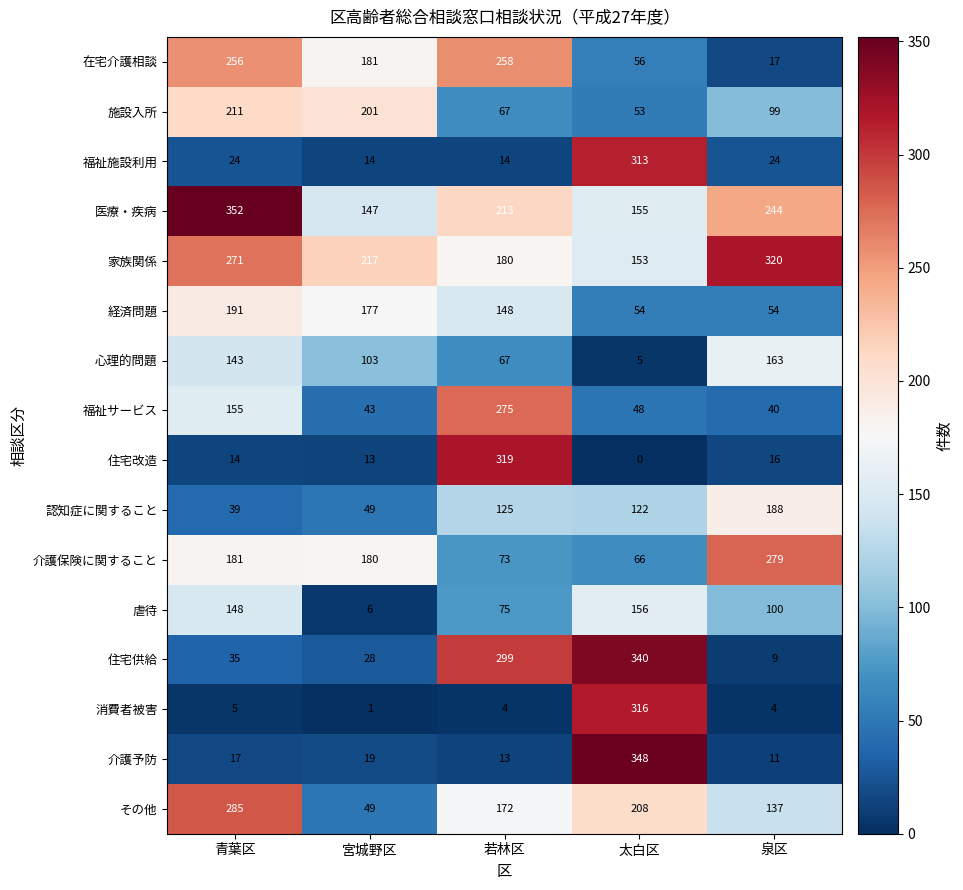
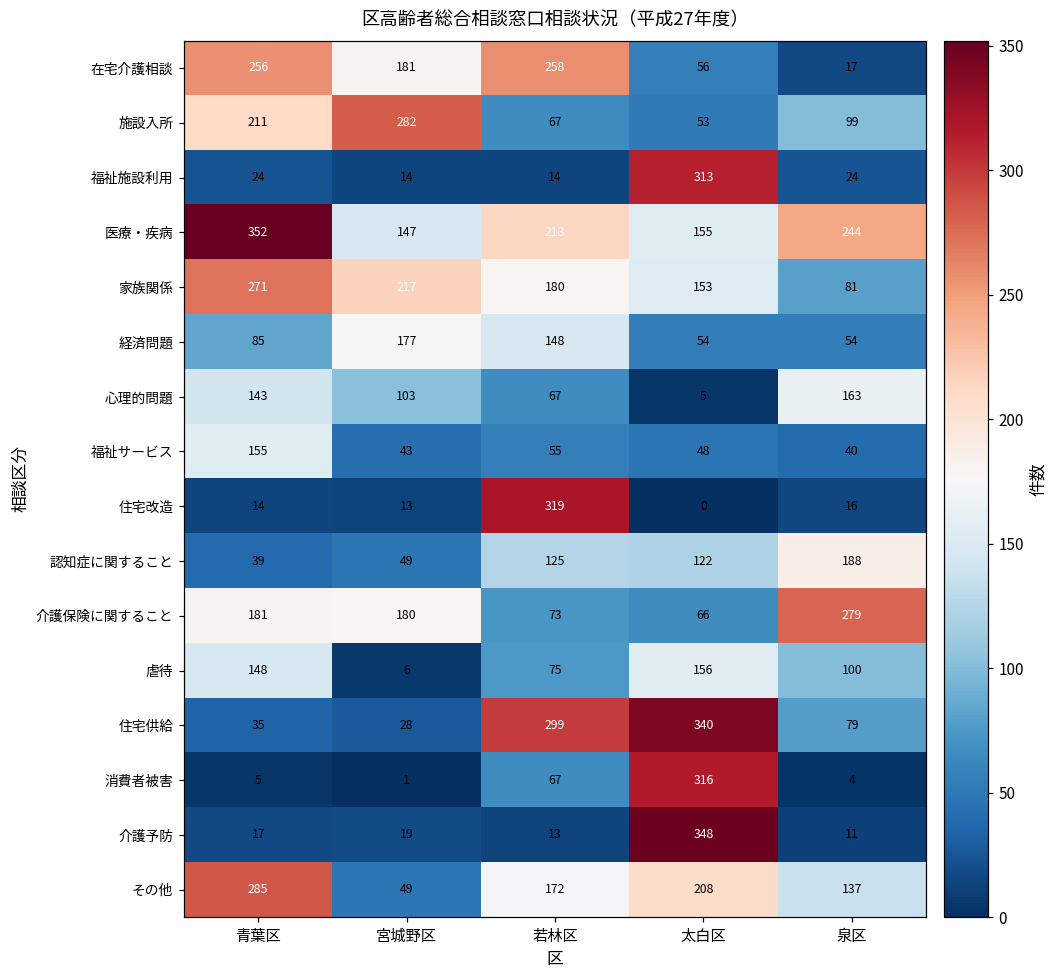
  {
    "在宅介護相談": {
      "青葉区": 256,
      "宮城野区": 181,
      "若林区": 258,
      "太白区": 56,
      "泉区": 17
    },
    "施設入所": {
      "青葉区": 211,
-     "宮城野区": 201,
+     "宮城野区": 282,
      "若林区": 67,
      "太白区": 53,
      "泉区": 99
    },
    "福祉施設利用": {
      "青葉区": 24,
      "宮城野区": 14,
      "若林区": 14,
      "太白区": 313,
      "泉区": 24
    },
    "医療・疾病": {
      "青葉区": 352,
      "宮城野区": 147,
      "若林区": 213,
      "太白区": 155,
      "泉区": 244
    },
    "家族関係": {
      "青葉区": 271,
      "宮城野区": 217,
      "若林区": 180,
      "太白区": 153,
-     "泉区": 320
+     "泉区": 81
    },
    "経済問題": {
-     "青葉区": 191,
+     "青葉区": 85,
      "宮城野区": 177,
      "若林区": 148,
      "太白区": 54,
      "泉区": 54
    },
    "心理的問題": {
      "青葉区": 143,
      "宮城野区": 103,
      "若林区": 67,
      "太白区": 5,
      "泉区": 163
    },
    "福祉サービス": {
      "青葉区": 155,
      "宮城野区": 43,
-     "若林区": 275,
+     "若林区": 55,
      "太白区": 48,
      "泉区": 40
    },
    "住宅改造": {
      "青葉区": 14,
      "宮城野区": 13,
      "若林区": 319,
      "太白区": 0,
      "泉区": 16
    },
    "認知症に関すること": {
      "青葉区": 39,
      "宮城野区": 49,
      "若林区": 125,
      "太白区": 122,
      "泉区": 188
    },
    "介護保険に関すること": {
      "青葉区": 181,
      "宮城野区": 180,
      "若林区": 73,
      "太白区": 66,
      "泉区": 279
    },
    "虐待": {
      "青葉区": 148,
      "宮城野区": 6,
      "若林区": 75,
      "太白区": 156,
      "泉区": 100
    },
    "住宅供給": {
      "青葉区": 35,
      "宮城野区": 28,
      "若林区": 299,
      "太白区": 340,
-     "泉区": 9
+     "泉区": 79
    },
    "消費者被害": {
      "青葉区": 5,
      "宮城野区": 1,
-     "若林区": 4,
+     "若林区": 67,
      "太白区": 316,
      "泉区": 4
    },
    "介護予防": {
      "青葉区": 17,
      "宮城野区": 19,
      "若林区": 13,
      "太白区": 348,
      "泉区": 11
    },
    "その他": {
      "青葉区": 285,
      "宮城野区": 49,
      "若林区": 172,
      "太白区": 208,
      "泉区": 137
    }
  }
